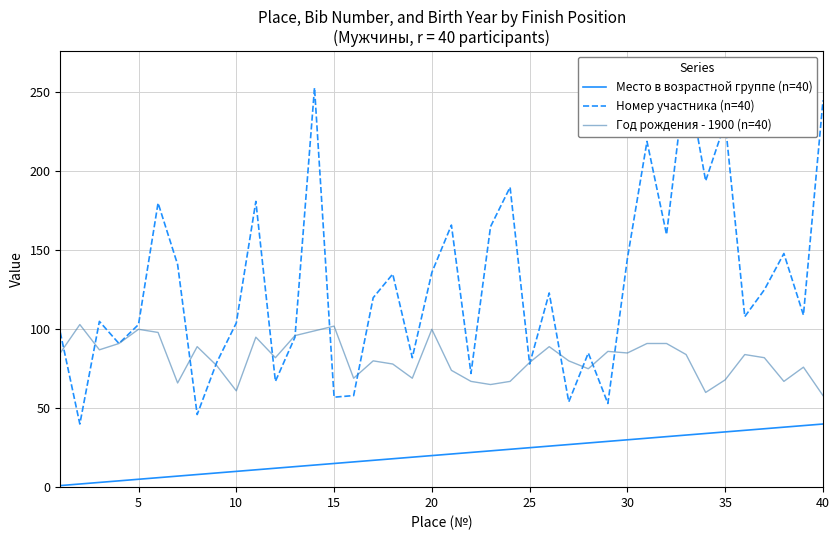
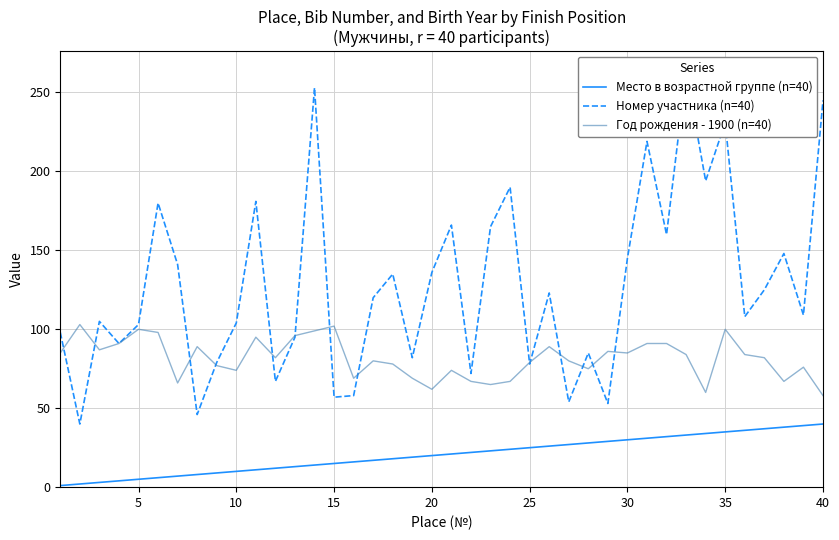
  {
    "Год рождения - 1900 (n=40)": {
      "5": 100,
-     "10": 61,
+     "10": 74,
      "15": 102,
-     "20": 100,
+     "20": 62,
      "30": 85,
-     "35": 68,
+     "35": 100,
      "40": 58
    }
  }
